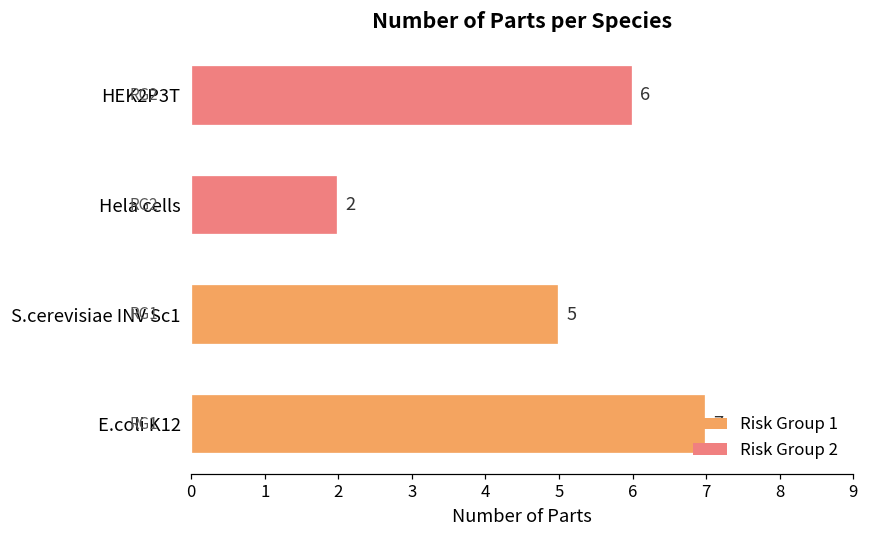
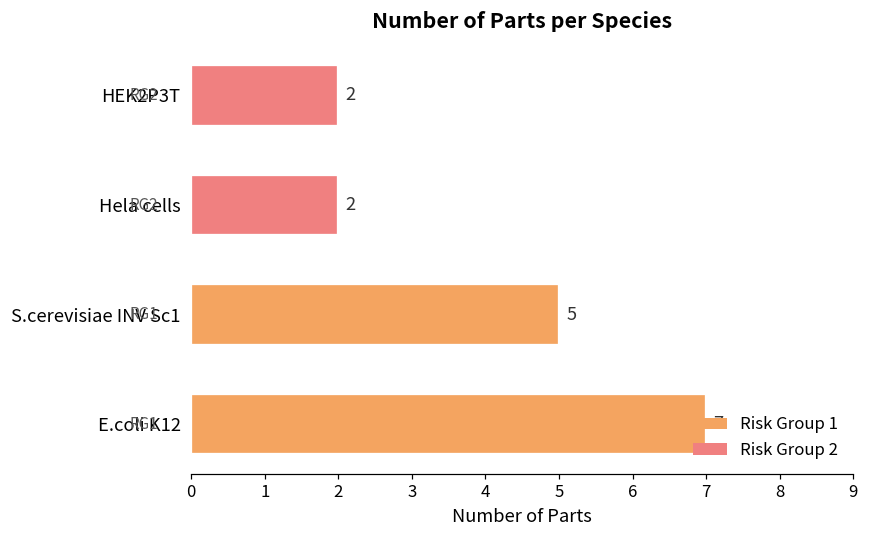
  {
-   "HEK2P3T": 6,
+   "HEK2P3T": 2,
    "Hela cells": 2,
    "S.cerevisiae INV Sc1": 5,
    "E.coli K12": 7
  }
